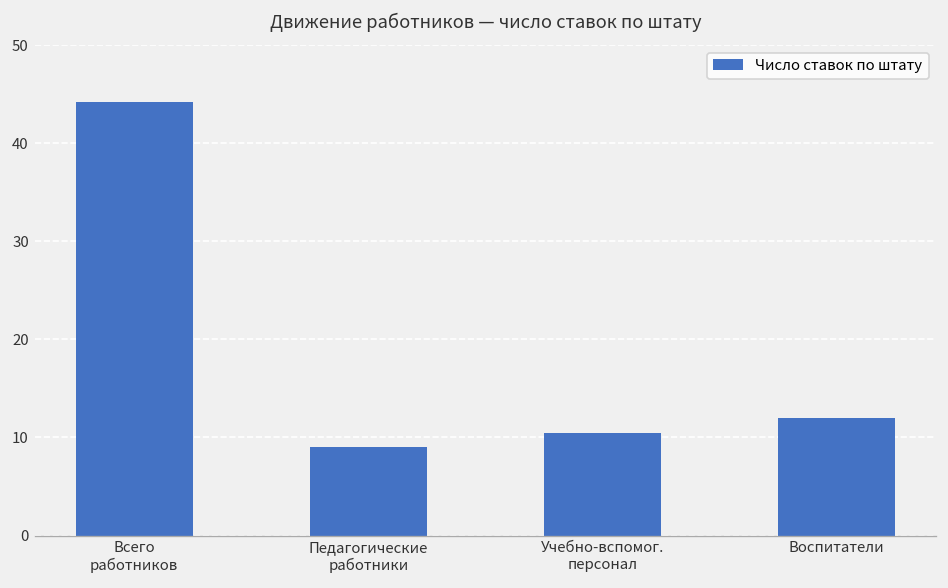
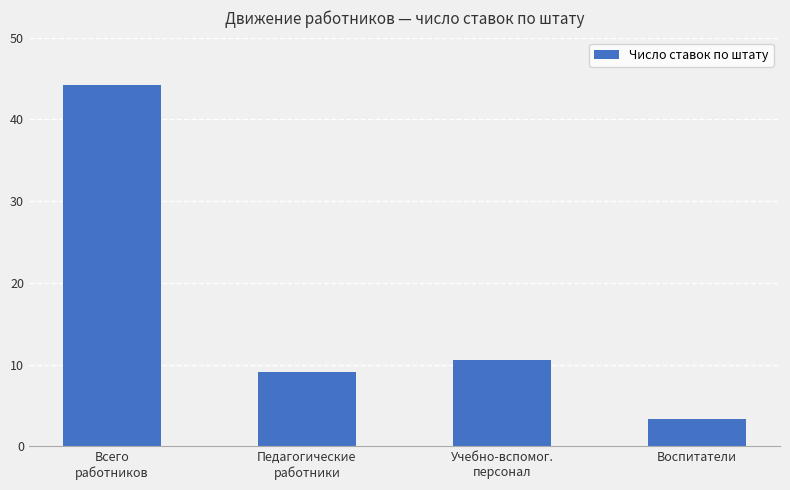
  {
    "Всего работников": 44,
    "Педагогические работники": 9,
    "Учебно-вспомог. персонал": 11,
-   "Воспитатели": 12
+   "Воспитатели": 3
  }
